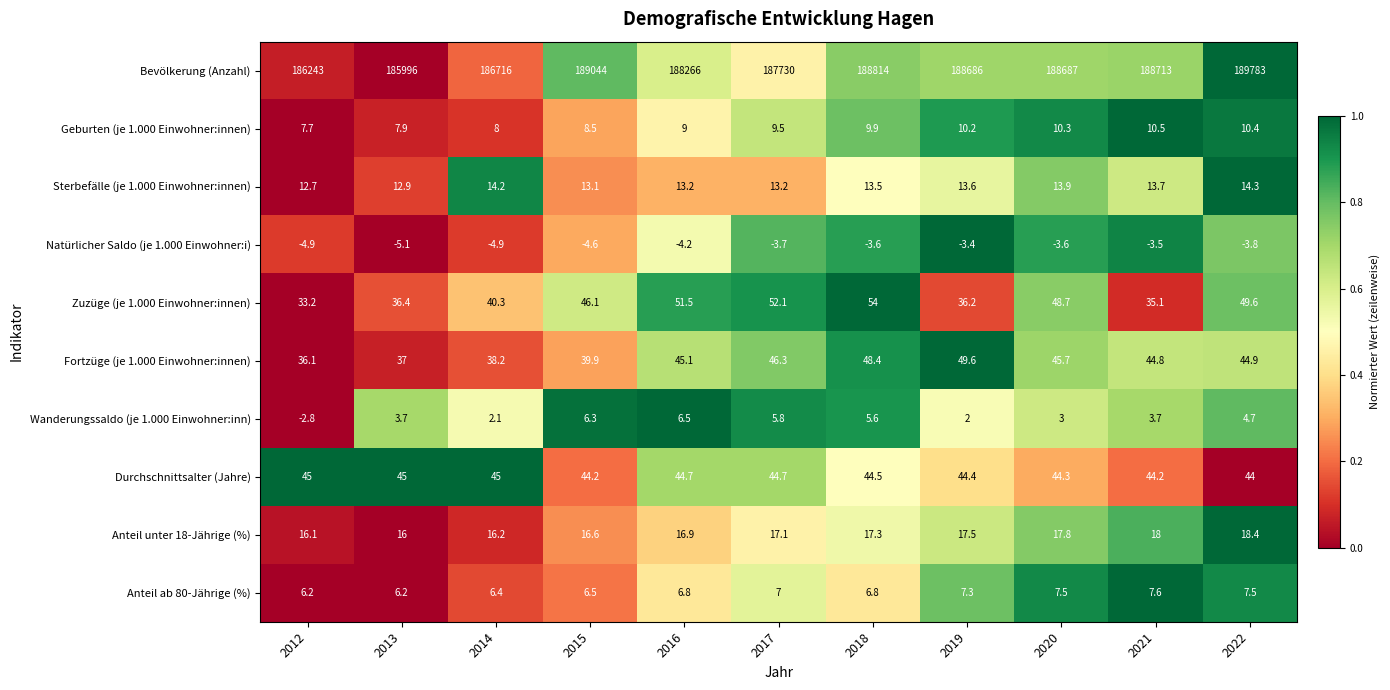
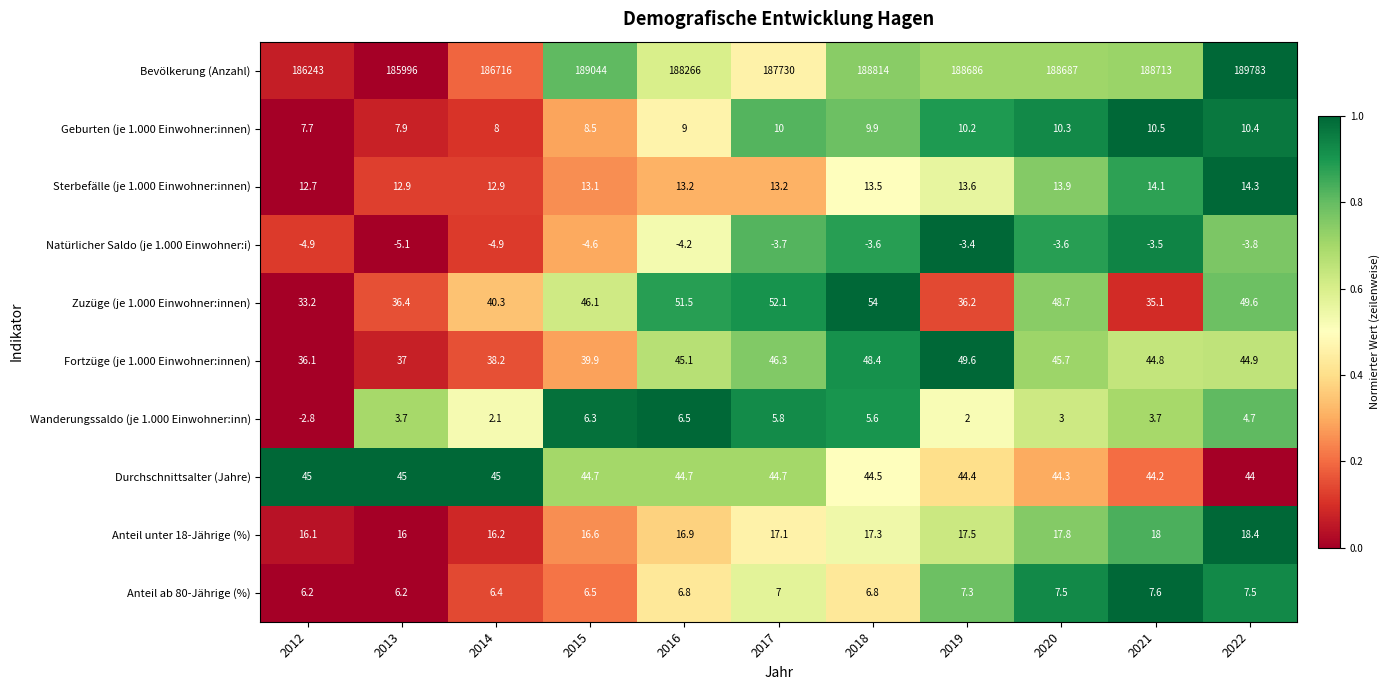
  {
    "Bevölkerung (Anzahl)": {
      "2012": 186243,
      "2013": 185996,
      "2014": 186716,
      "2015": 189044,
      "2016": 188266,
      "2017": 187730,
      "2018": 188814,
      "2019": 188686,
      "2020": 188687,
      "2021": 188713,
      "2022": 189783
    },
    "Geburten (je 1.000 Einwohner:innen)": {
      "2012": 7.7,
      "2013": 7.9,
      "2014": 8,
      "2015": 8.5,
      "2016": 9,
-     "2017": 9.5,
+     "2017": 10,
      "2018": 9.9,
      "2019": 10.2,
      "2020": 10.3,
      "2021": 10.5,
      "2022": 10.4
    },
    "Sterbefälle (je 1.000 Einwohner:innen)": {
      "2012": 12.7,
      "2013": 12.9,
-     "2014": 14.2,
+     "2014": 12.9,
      "2015": 13.1,
      "2016": 13.2,
      "2017": 13.2,
      "2018": 13.5,
      "2019": 13.6,
      "2020": 13.9,
-     "2021": 13.7,
+     "2021": 14.1,
      "2022": 14.3
    },
    "Natürlicher Saldo (je 1.000 Einwohner:i)": {
      "2012": -4.9,
      "2013": -5.1,
      "2014": -4.9,
      "2015": -4.6,
      "2016": -4.2,
      "2017": -3.7,
      "2018": -3.6,
      "2019": -3.4,
      "2020": -3.6,
      "2021": -3.5,
      "2022": -3.8
    },
    "Zuzüge (je 1.000 Einwohner:innen)": {
      "2012": 33.2,
      "2013": 36.4,
      "2014": 40.3,
      "2015": 46.1,
      "2016": 51.5,
      "2017": 52.1,
      "2018": 54,
      "2019": 36.2,
      "2020": 48.7,
      "2021": 35.1,
      "2022": 49.6
    },
    "Fortzüge (je 1.000 Einwohner:innen)": {
      "2012": 36.1,
      "2013": 37,
      "2014": 38.2,
      "2015": 39.9,
      "2016": 45.1,
      "2017": 46.3,
      "2018": 48.4,
      "2019": 49.6,
      "2020": 45.7,
      "2021": 44.8,
      "2022": 44.9
    },
    "Wanderungssaldo (je 1.000 Einwohner:inn)": {
      "2012": -2.8,
      "2013": 3.7,
      "2014": 2.1,
      "2015": 6.3,
      "2016": 6.5,
      "2017": 5.8,
      "2018": 5.6,
      "2019": 2,
      "2020": 3,
      "2021": 3.7,
      "2022": 4.7
    },
    "Durchschnittsalter (Jahre)": {
      "2012": 45,
      "2013": 45,
      "2014": 45,
-     "2015": 44.2,
+     "2015": 44.7,
      "2016": 44.7,
      "2017": 44.7,
      "2018": 44.5,
      "2019": 44.4,
      "2020": 44.3,
      "2021": 44.2,
      "2022": 44
    },
    "Anteil unter 18-Jährige (%)": {
      "2012": 16.1,
      "2013": 16,
      "2014": 16.2,
      "2015": 16.6,
      "2016": 16.9,
      "2017": 17.1,
      "2018": 17.3,
      "2019": 17.5,
      "2020": 17.8,
      "2021": 18,
      "2022": 18.4
    },
    "Anteil ab 80-Jährige (%)": {
      "2012": 6.2,
      "2013": 6.2,
      "2014": 6.4,
      "2015": 6.5,
      "2016": 6.8,
      "2017": 7,
      "2018": 6.8,
      "2019": 7.3,
      "2020": 7.5,
      "2021": 7.6,
      "2022": 7.5
    }
  }
